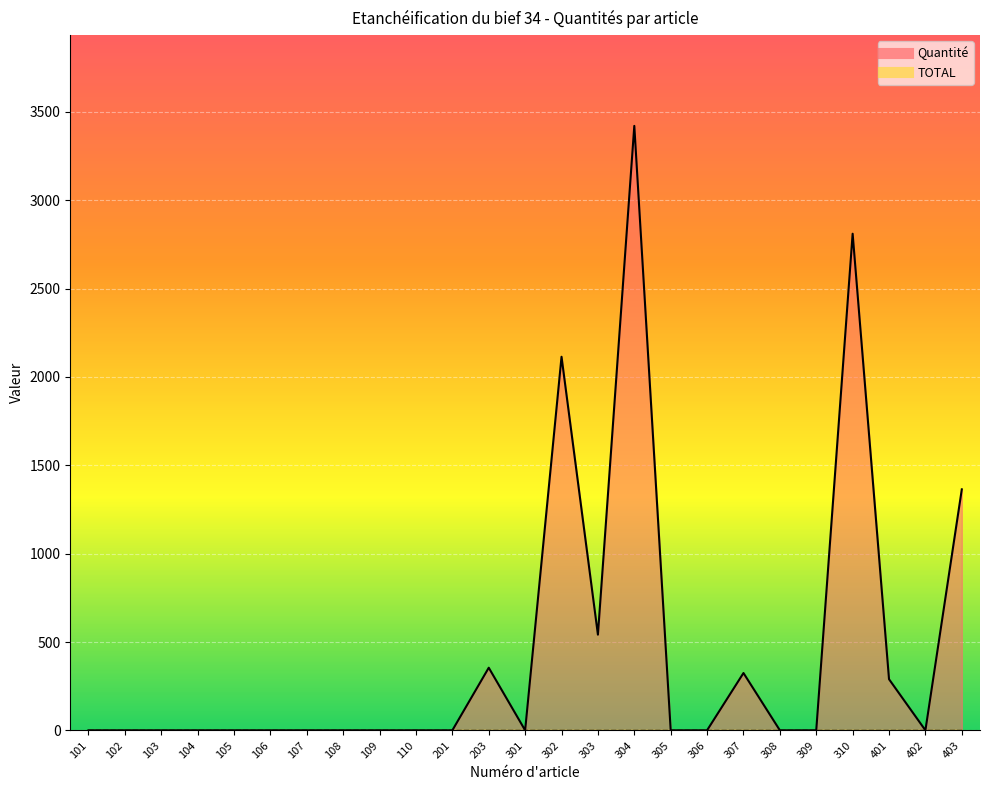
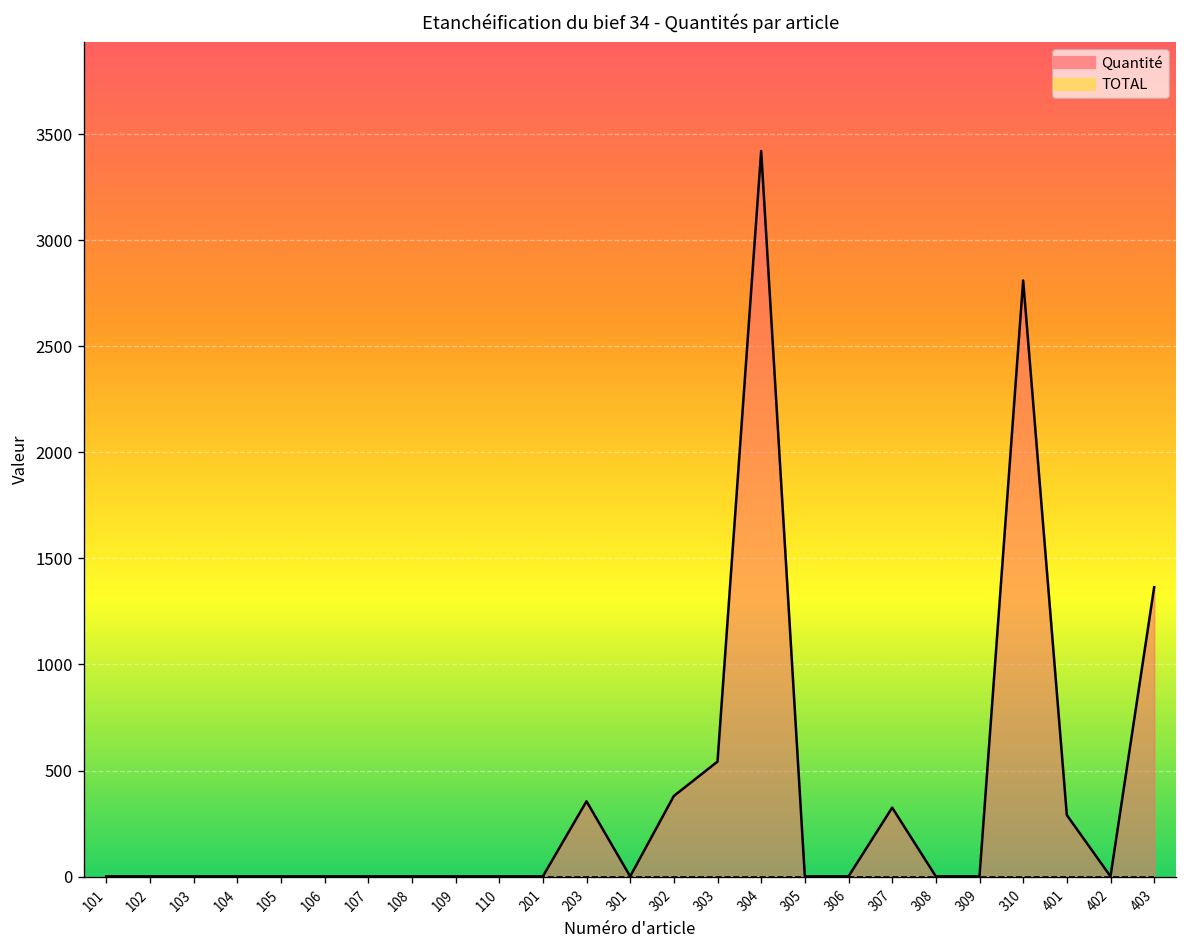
  {
    "Quantité": {
      "203": 360,
-     "302": 2110,
+     "302": 380,
      "303": 540,
      "304": 3420,
      "307": 330,
      "310": 2810,
      "401": 290,
      "403": 1360
    },
    "TOTAL": {
      "203": 0,
      "302": 0,
      "303": 0,
      "304": 0,
      "307": 0,
      "310": 0,
      "401": 0,
      "403": 0
    }
  }
